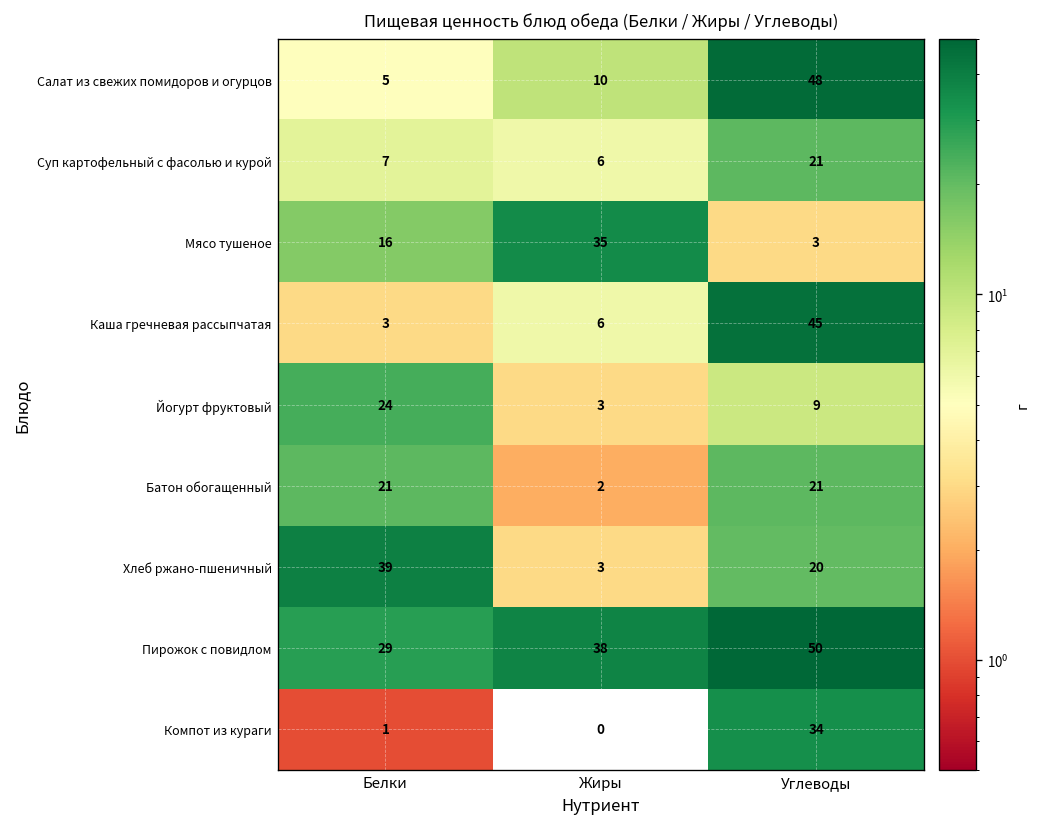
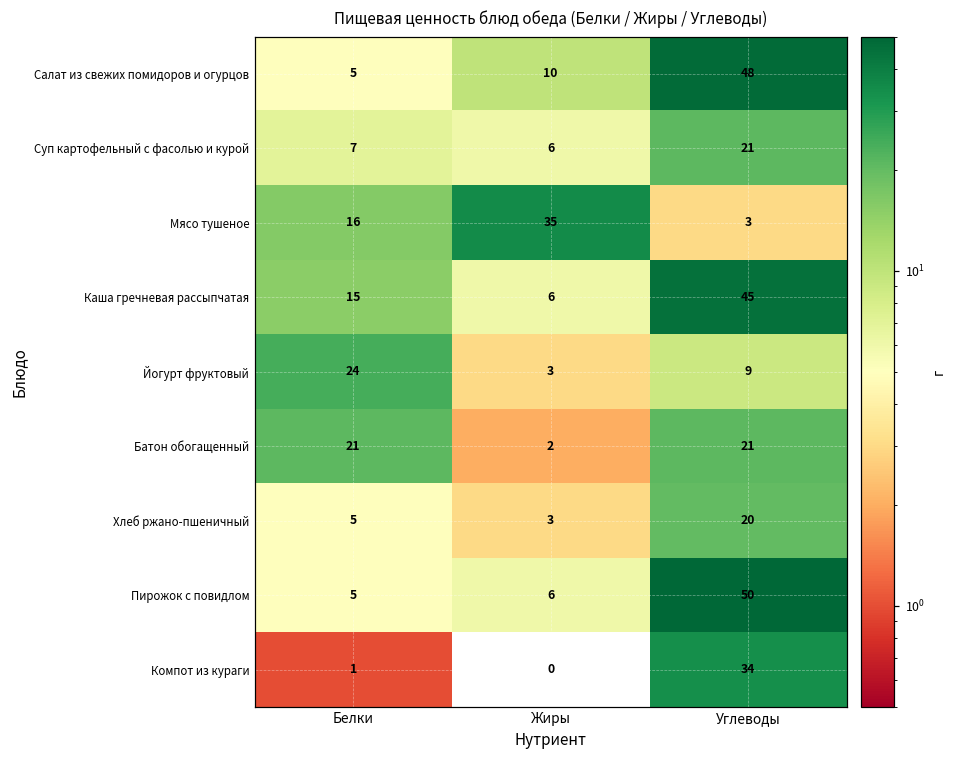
  {
    "Салат из свежих помидоров и огурцов": {
      "Белки": 5,
      "Жиры": 10,
      "Углеводы": 48
    },
    "Суп картофельный с фасолью и курой": {
      "Белки": 7,
      "Жиры": 6,
      "Углеводы": 21
    },
    "Мясо тушеное": {
      "Белки": 16,
      "Жиры": 35,
      "Углеводы": 3
    },
    "Каша гречневая рассыпчатая": {
-     "Белки": 3,
+     "Белки": 15,
      "Жиры": 6,
      "Углеводы": 45
    },
    "Йогурт фруктовый": {
      "Белки": 24,
      "Жиры": 3,
      "Углеводы": 9
    },
    "Батон обогащенный": {
      "Белки": 21,
      "Жиры": 2,
      "Углеводы": 21
    },
    "Хлеб ржано-пшеничный": {
-     "Белки": 39,
+     "Белки": 5,
      "Жиры": 3,
      "Углеводы": 20
    },
    "Пирожок с повидлом": {
-     "Белки": 29,
-     "Жиры": 38,
+     "Белки": 5,
+     "Жиры": 6,
      "Углеводы": 50
    },
    "Компот из кураги": {
      "Белки": 1,
      "Жиры": 0,
      "Углеводы": 34
    }
  }
